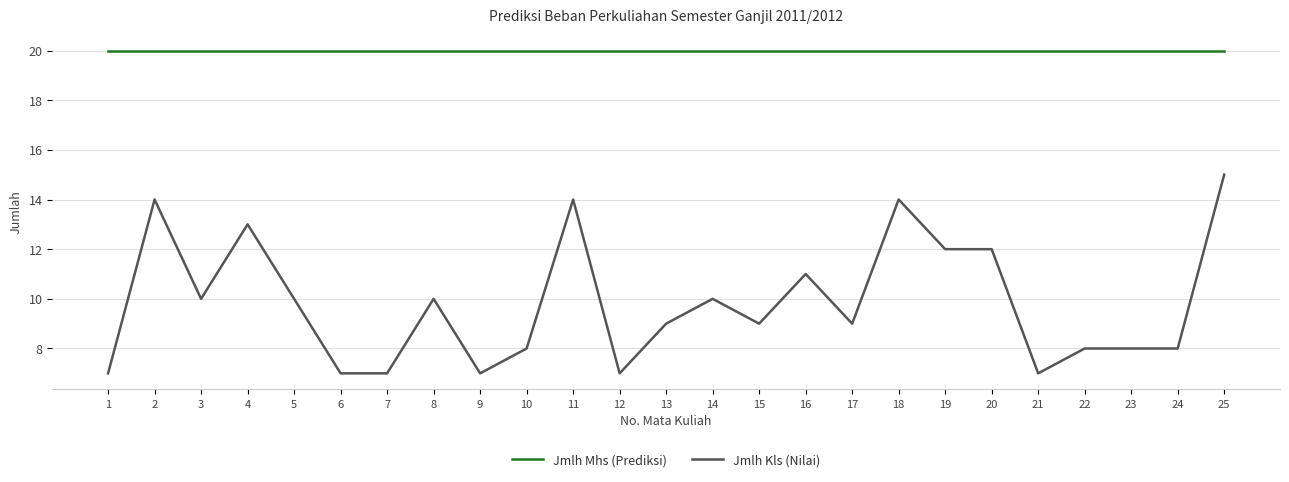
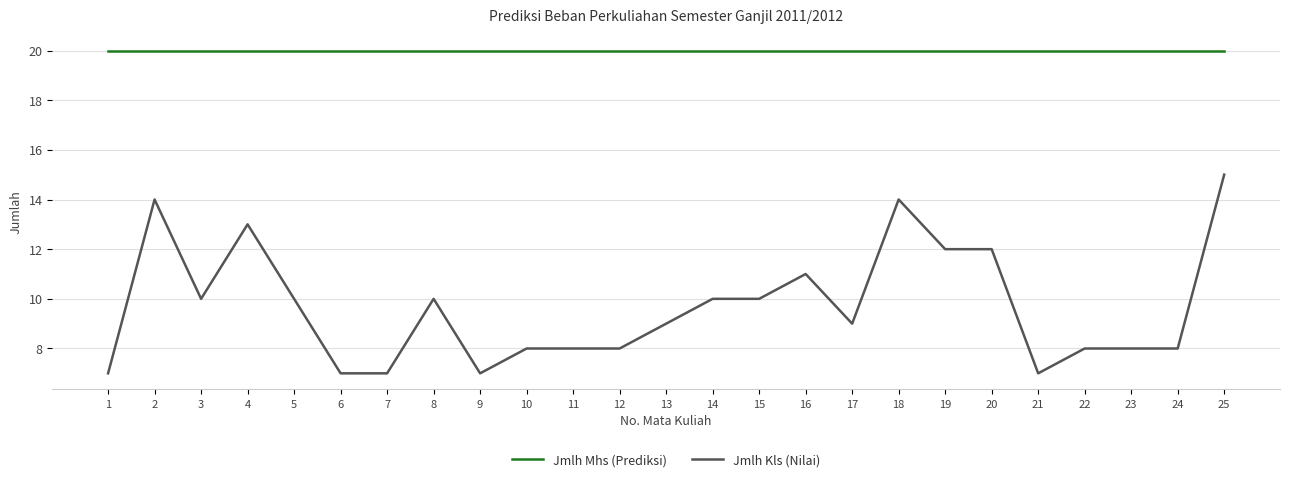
  {
    "Jmlh Mhs (Prediksi)": {
      "1": 20,
      "2": 20,
      "3": 20,
      "4": 20,
      "5": 20,
      "6": 20,
      "7": 20,
      "8": 20,
      "9": 20,
      "10": 20,
      "11": 20,
      "12": 20,
      "13": 20,
      "14": 20,
      "15": 20,
      "16": 20,
      "17": 20,
      "18": 20,
      "19": 20,
      "20": 20,
      "21": 20,
      "22": 20,
      "23": 20,
      "24": 20,
      "25": 20
    },
    "Jmlh Kls (Nilai)": {
      "1": 7,
      "2": 14,
      "3": 10,
      "4": 13,
      "5": 10,
      "6": 7,
      "7": 7,
      "8": 10,
      "9": 7,
      "10": 8,
-     "11": 14,
-     "12": 7,
+     "11": 8,
+     "12": 8,
      "13": 9,
      "14": 10,
-     "15": 9,
+     "15": 10,
      "16": 11,
      "17": 9,
      "18": 14,
      "19": 12,
      "20": 12,
      "21": 7,
      "22": 8,
      "23": 8,
      "24": 8,
      "25": 15
    }
  }
